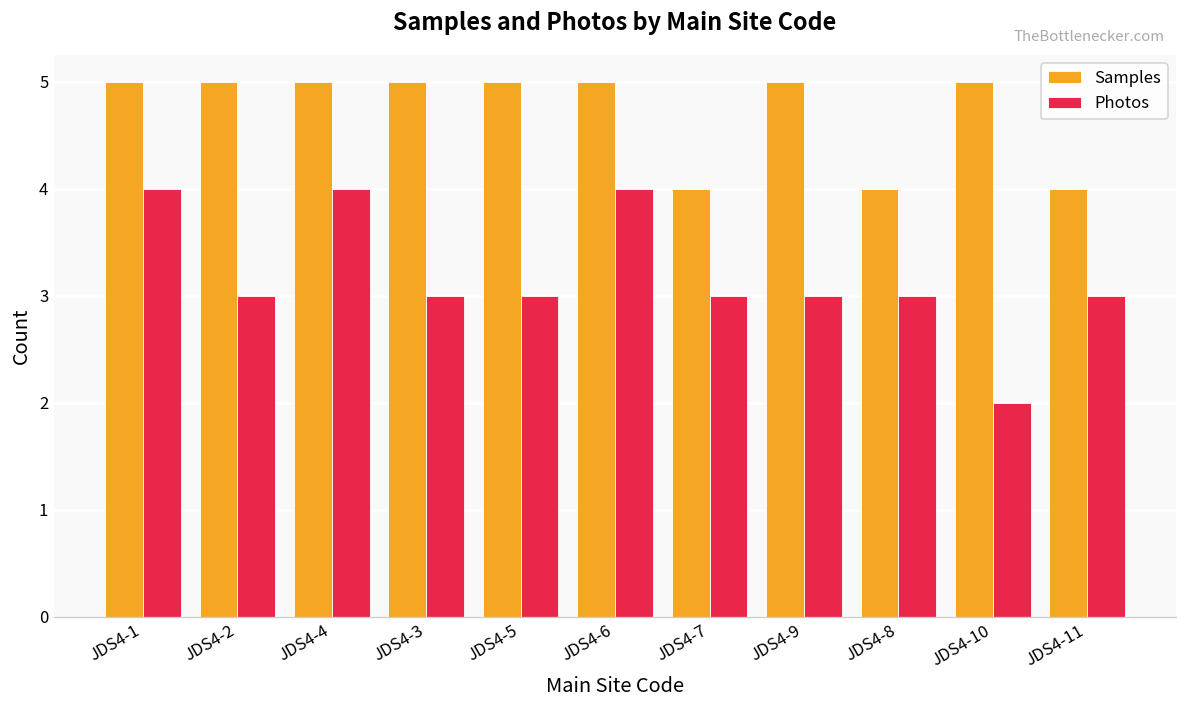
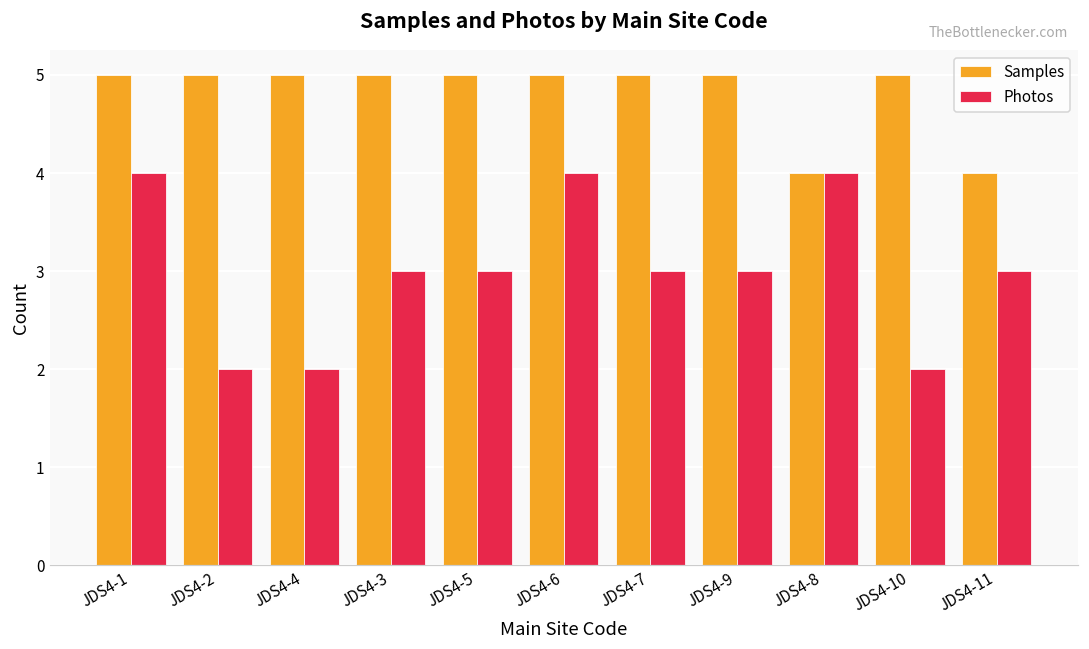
  {
    "Samples": {
      "JDS4-1": 5,
      "JDS4-2": 5,
      "JDS4-4": 5,
      "JDS4-3": 5,
      "JDS4-5": 5,
      "JDS4-6": 5,
-     "JDS4-7": 4,
+     "JDS4-7": 5,
      "JDS4-9": 5,
      "JDS4-8": 4,
      "JDS4-10": 5,
      "JDS4-11": 4
    },
    "Photos": {
      "JDS4-1": 4,
-     "JDS4-2": 3,
-     "JDS4-4": 4,
+     "JDS4-2": 2,
+     "JDS4-4": 2,
      "JDS4-3": 3,
      "JDS4-5": 3,
      "JDS4-6": 4,
      "JDS4-7": 3,
      "JDS4-9": 3,
-     "JDS4-8": 3,
+     "JDS4-8": 4,
      "JDS4-10": 2,
      "JDS4-11": 3
    }
  }
